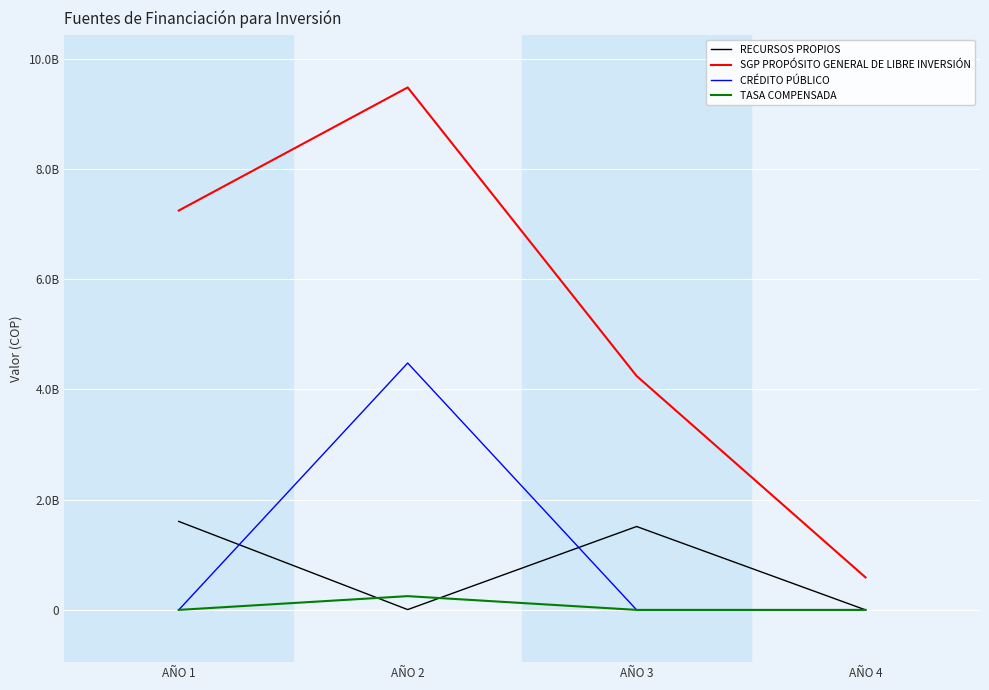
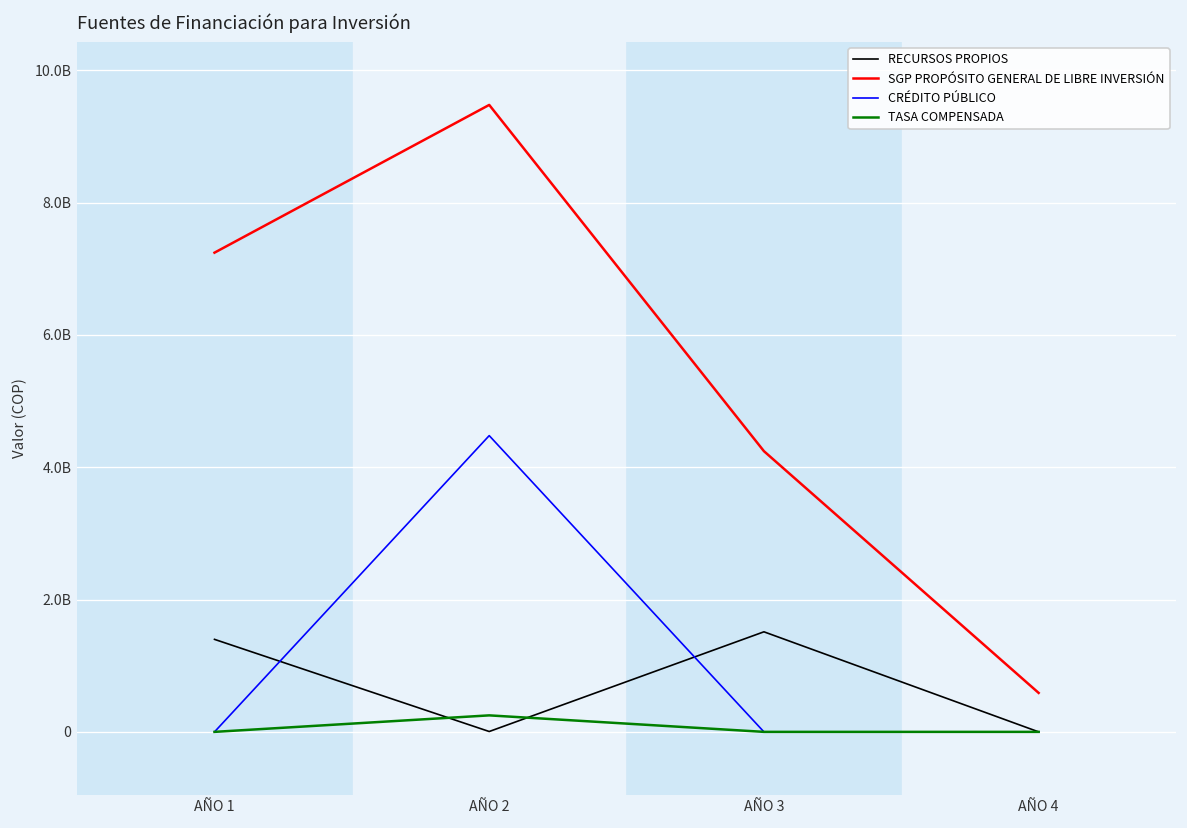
  {
    "RECURSOS PROPIOS": {
-     "AÑO 1": 1600000000,
+     "AÑO 1": 1400000000,
      "AÑO 2": 0,
      "AÑO 3": 1500000000
    },
    "SGP PROPÓSITO GENERAL DE LIBRE INVERSIÓN": {
      "AÑO 1": 7200000000,
      "AÑO 2": 9500000000,
      "AÑO 3": 4200000000,
      "AÑO 4": 600000000
    },
    "CRÉDITO PÚBLICO": {
      "AÑO 2": 4500000000
    },
    "TASA COMPENSADA": {
      "AÑO 2": 200000000
    }
  }
